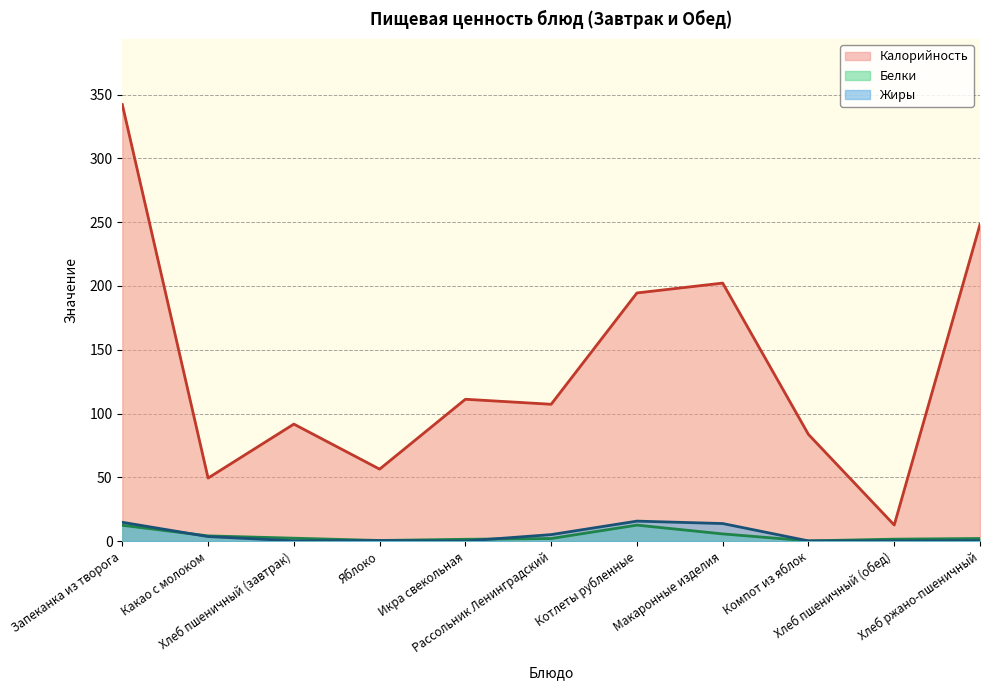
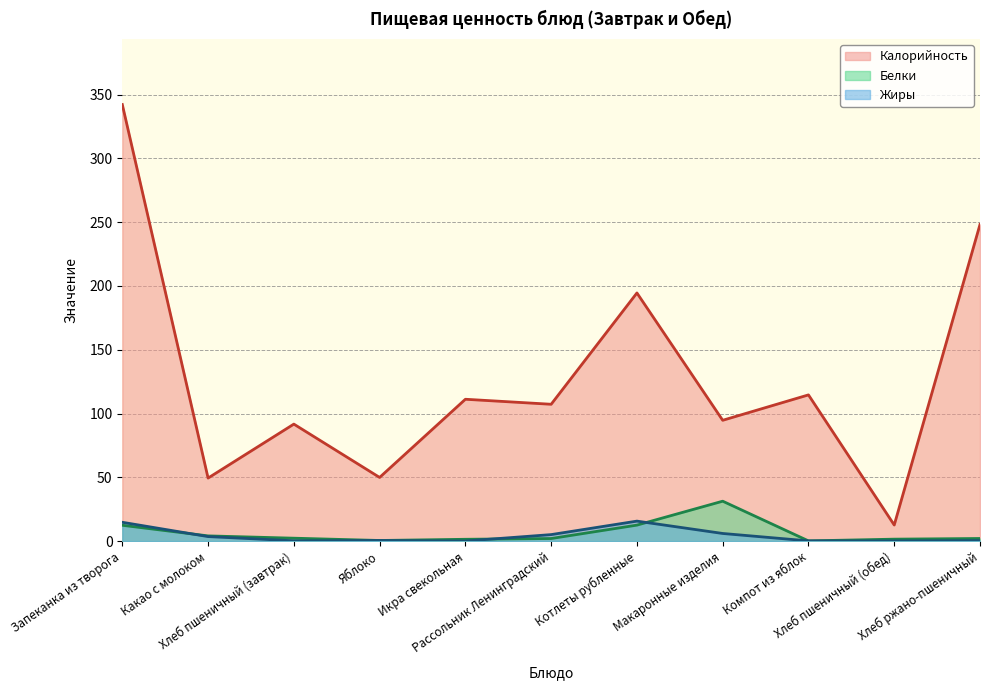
  {
    "Калорийность": {
      "Запеканка из творога": 342,
      "Какао с молоком": 49,
      "Хлеб пшеничный (завтрак)": 92,
-     "Яблоко": 56,
+     "Яблоко": 50,
      "Икра свекольная": 111,
      "Рассольник Ленинградский": 107,
      "Котлеты рубленные": 195,
-     "Макаронные изделия": 202,
-     "Компот из яблок": 84,
+     "Макаронные изделия": 95,
+     "Компот из яблок": 115,
      "Хлеб пшеничный (обед)": 13,
      "Хлеб ржано-пшеничный": 248
    },
    "Белки": {
      "Запеканка из творога": 12,
      "Хлеб пшеничный (завтрак)": 2,
      "Рассольник Ленинградский": 2,
      "Котлеты рубленные": 13,
-     "Макаронные изделия": 6
+     "Макаронные изделия": 31
    },
    "Жиры": {
      "Запеканка из творога": 15,
      "Хлеб пшеничный (завтрак)": 0,
      "Рассольник Ленинградский": 5,
      "Котлеты рубленные": 16,
-     "Макаронные изделия": 14
+     "Макаронные изделия": 6
    }
  }
